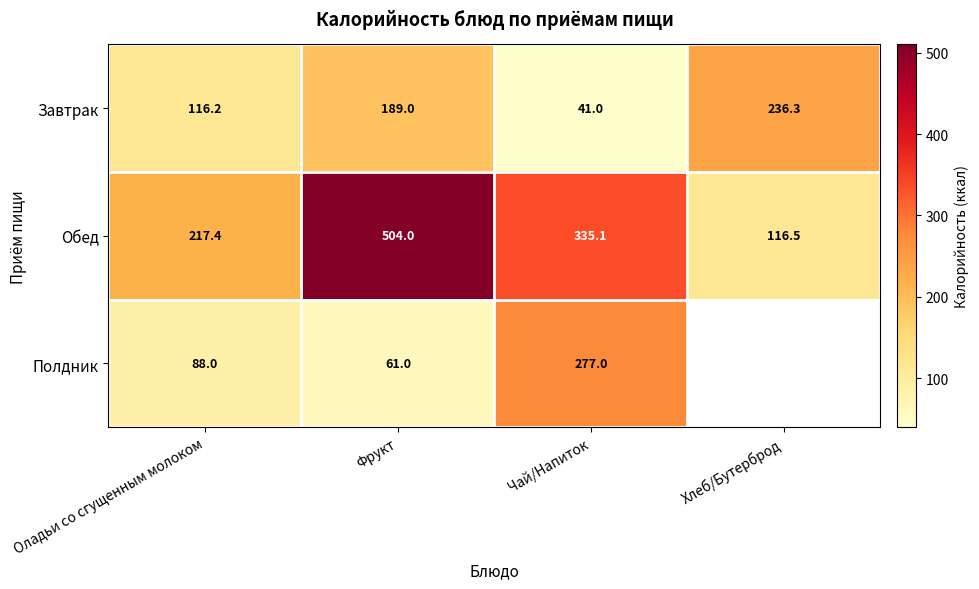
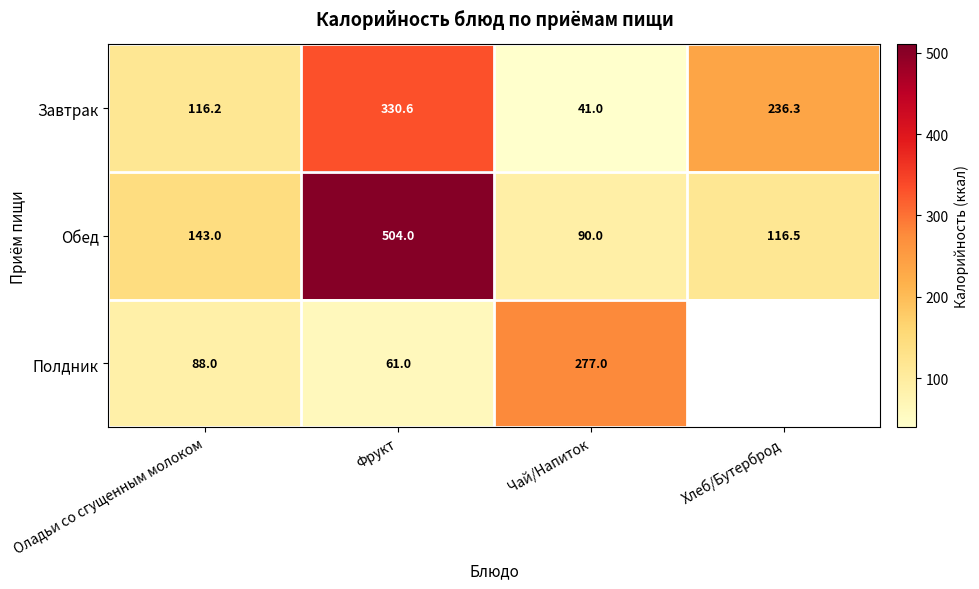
  {
    "Завтрак": {
      "Оладьи со сгущенным молоком": 116.2,
-     "Фрукт": 189.0,
+     "Фрукт": 330.6,
      "Чай/Напиток": 41.0,
      "Хлеб/Бутерброд": 236.3
    },
    "Обед": {
-     "Оладьи со сгущенным молоком": 217.4,
+     "Оладьи со сгущенным молоком": 143.0,
      "Фрукт": 504.0,
-     "Чай/Напиток": 335.1,
+     "Чай/Напиток": 90.0,
      "Хлеб/Бутерброд": 116.5
    },
    "Полдник": {
      "Оладьи со сгущенным молоком": 88.0,
      "Фрукт": 61.0,
      "Чай/Напиток": 277.0
    }
  }
